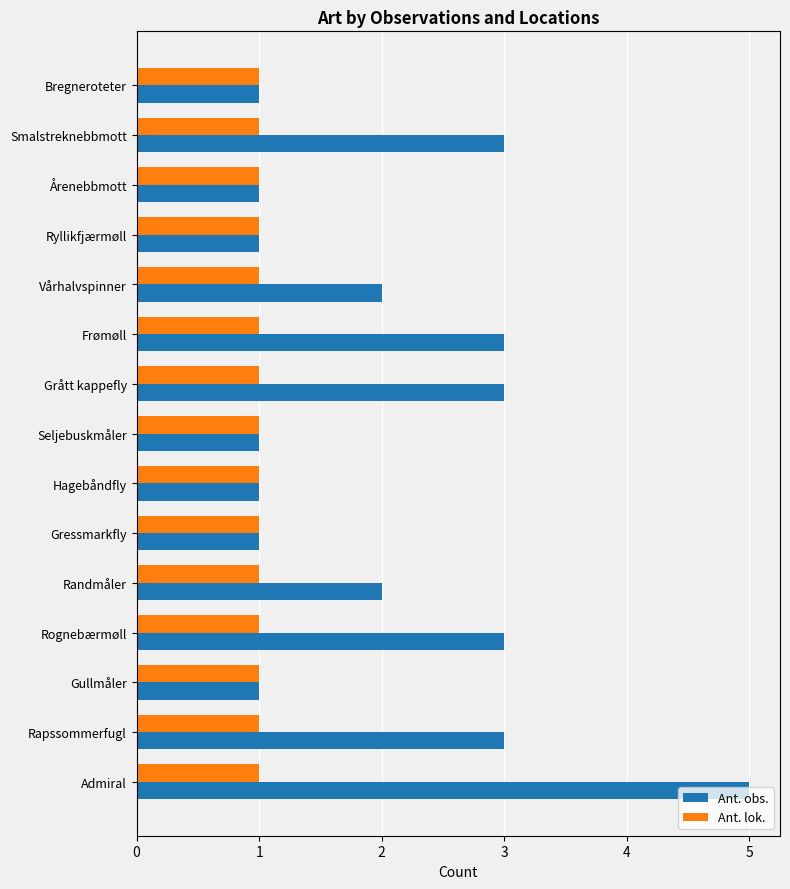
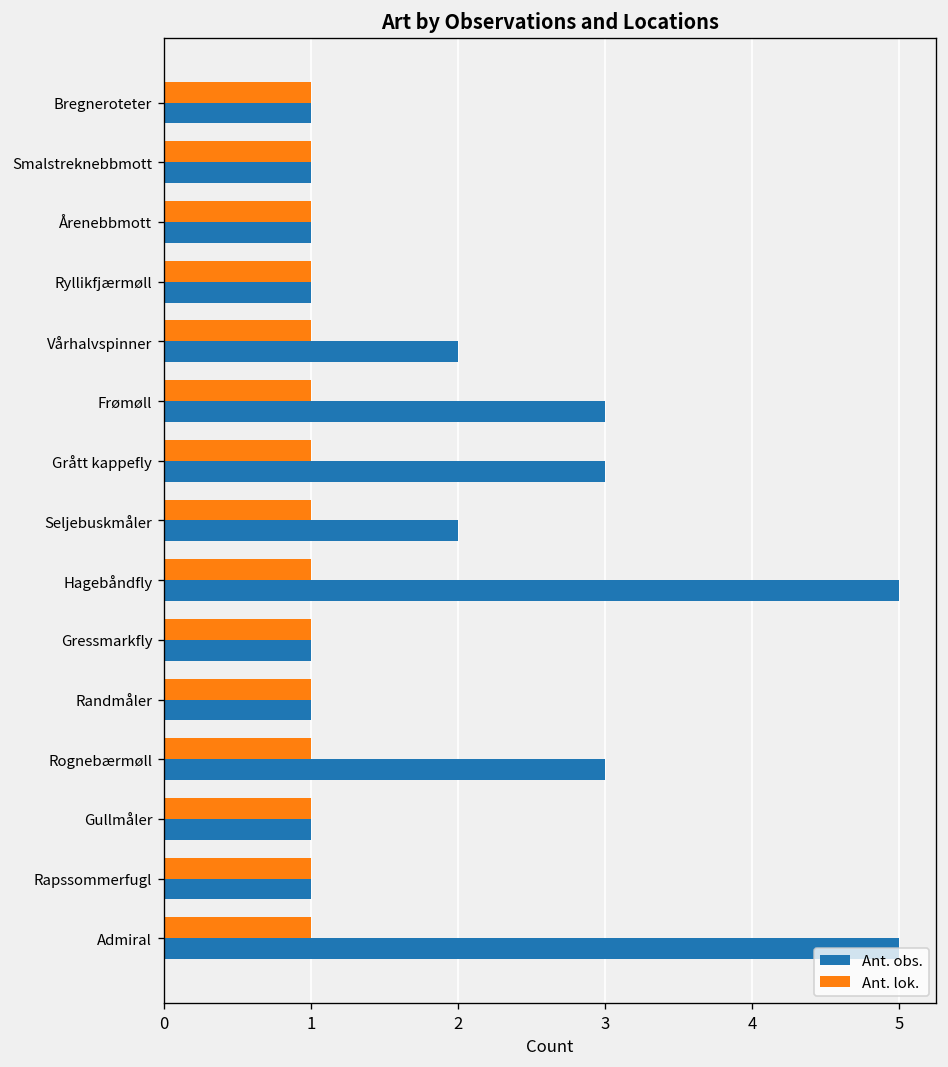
  {
    "Ant. obs.": {
      "Bregneroteter": 1,
-     "Smalstreknebbmott": 3,
+     "Smalstreknebbmott": 1,
      "Årenebbmott": 1,
      "Ryllikfjærmøll": 1,
      "Vårhalvspinner": 2,
      "Frømøll": 3,
      "Grått kappefly": 3,
-     "Seljebuskmåler": 1,
-     "Hagebåndfly": 1,
+     "Seljebuskmåler": 2,
+     "Hagebåndfly": 5,
      "Gressmarkfly": 1,
-     "Randmåler": 2,
+     "Randmåler": 1,
      "Rognebærmøll": 3,
      "Gullmåler": 1,
-     "Rapssommerfugl": 3
+     "Rapssommerfugl": 1
    },
    "Ant. lok.": {
      "Bregneroteter": 1,
      "Smalstreknebbmott": 1,
      "Årenebbmott": 1,
      "Ryllikfjærmøll": 1,
      "Vårhalvspinner": 1,
      "Frømøll": 1,
      "Grått kappefly": 1,
      "Seljebuskmåler": 1,
      "Hagebåndfly": 1,
      "Gressmarkfly": 1,
      "Randmåler": 1,
      "Rognebærmøll": 1,
      "Gullmåler": 1,
      "Rapssommerfugl": 1,
      "Admiral": 1
    }
  }
